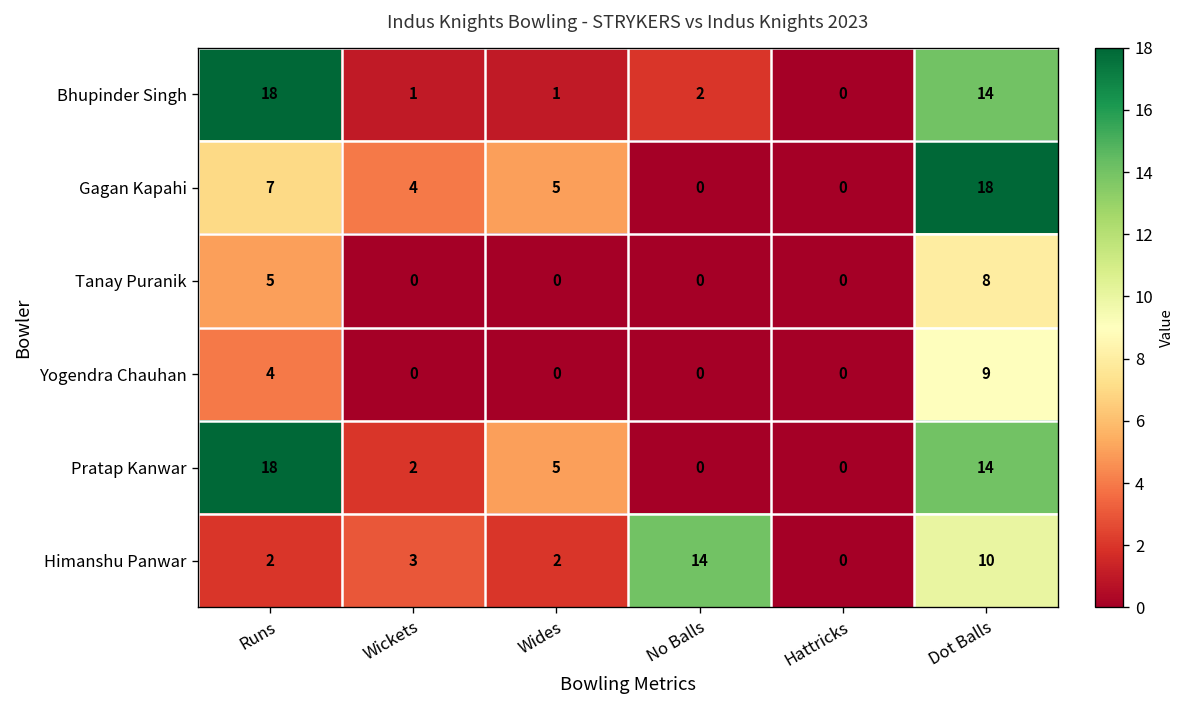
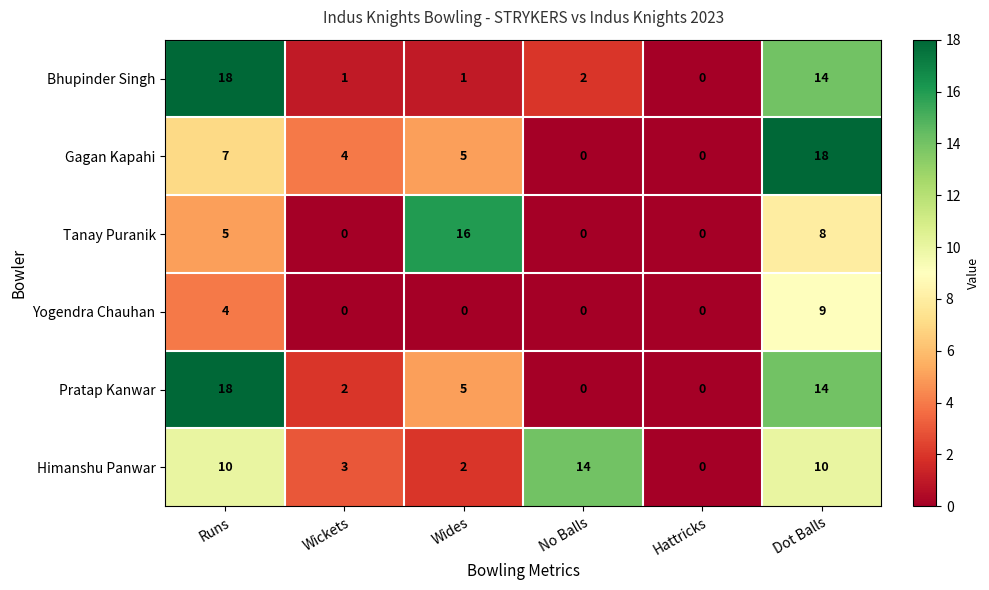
  {
    "Bhupinder Singh": {
      "Runs": 18,
      "Wickets": 1,
      "Wides": 1,
      "No Balls": 2,
      "Hattricks": 0,
      "Dot Balls": 14
    },
    "Gagan Kapahi": {
      "Runs": 7,
      "Wickets": 4,
      "Wides": 5,
      "No Balls": 0,
      "Hattricks": 0,
      "Dot Balls": 18
    },
    "Tanay Puranik": {
      "Runs": 5,
      "Wickets": 0,
-     "Wides": 0,
+     "Wides": 16,
      "No Balls": 0,
      "Hattricks": 0,
      "Dot Balls": 8
    },
    "Yogendra Chauhan": {
      "Runs": 4,
      "Wickets": 0,
      "Wides": 0,
      "No Balls": 0,
      "Hattricks": 0,
      "Dot Balls": 9
    },
    "Pratap Kanwar": {
      "Runs": 18,
      "Wickets": 2,
      "Wides": 5,
      "No Balls": 0,
      "Hattricks": 0,
      "Dot Balls": 14
    },
    "Himanshu Panwar": {
-     "Runs": 2,
+     "Runs": 10,
      "Wickets": 3,
      "Wides": 2,
      "No Balls": 14,
      "Hattricks": 0,
      "Dot Balls": 10
    }
  }
